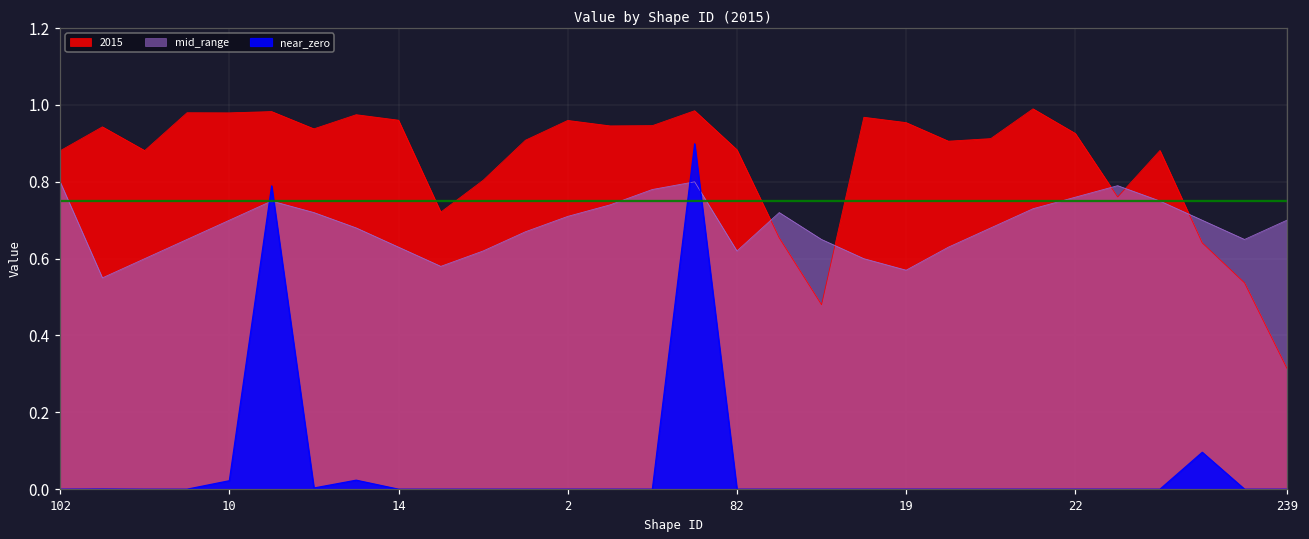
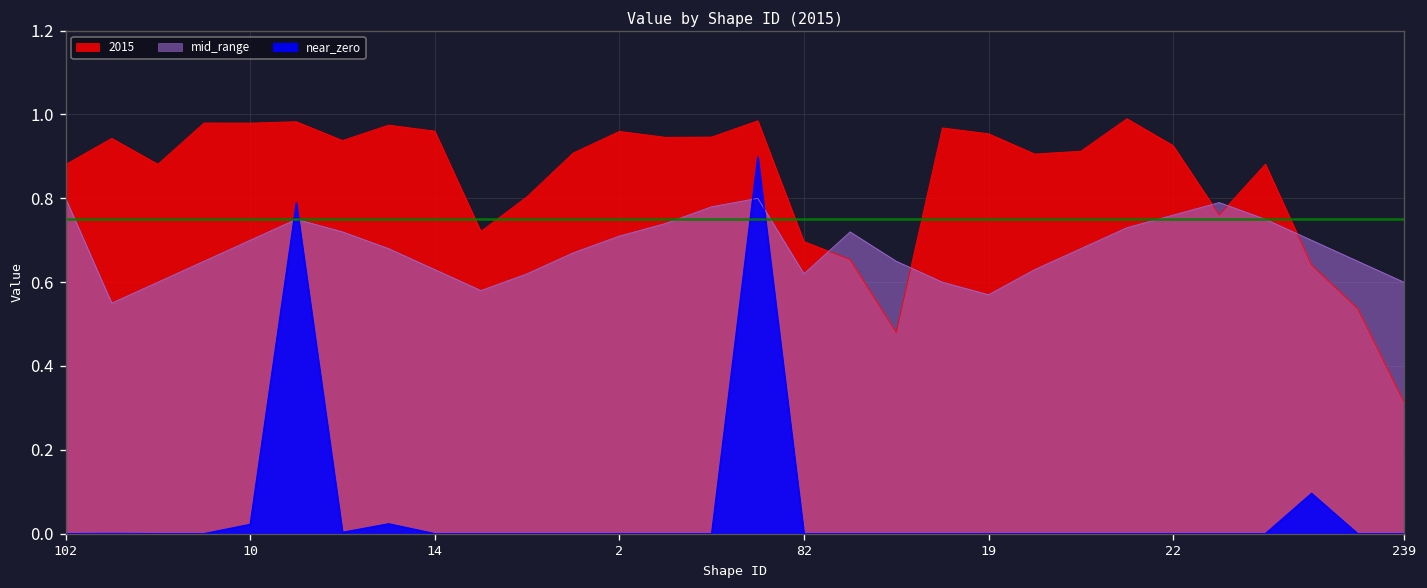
  {
    "2015": {
      "102": 0.88,
-     "82": 0.88,
+     "82": 0.70,
      "239": 0.31
    },
    "mid_range": {
      "102": 0.8,
      "82": 0.62,
-     "239": 0.7
+     "239": 0.6
    },
    "near_zero": {
      "102": 0.00,
      "82": 0.00,
      "239": 0.00
    }
  }
